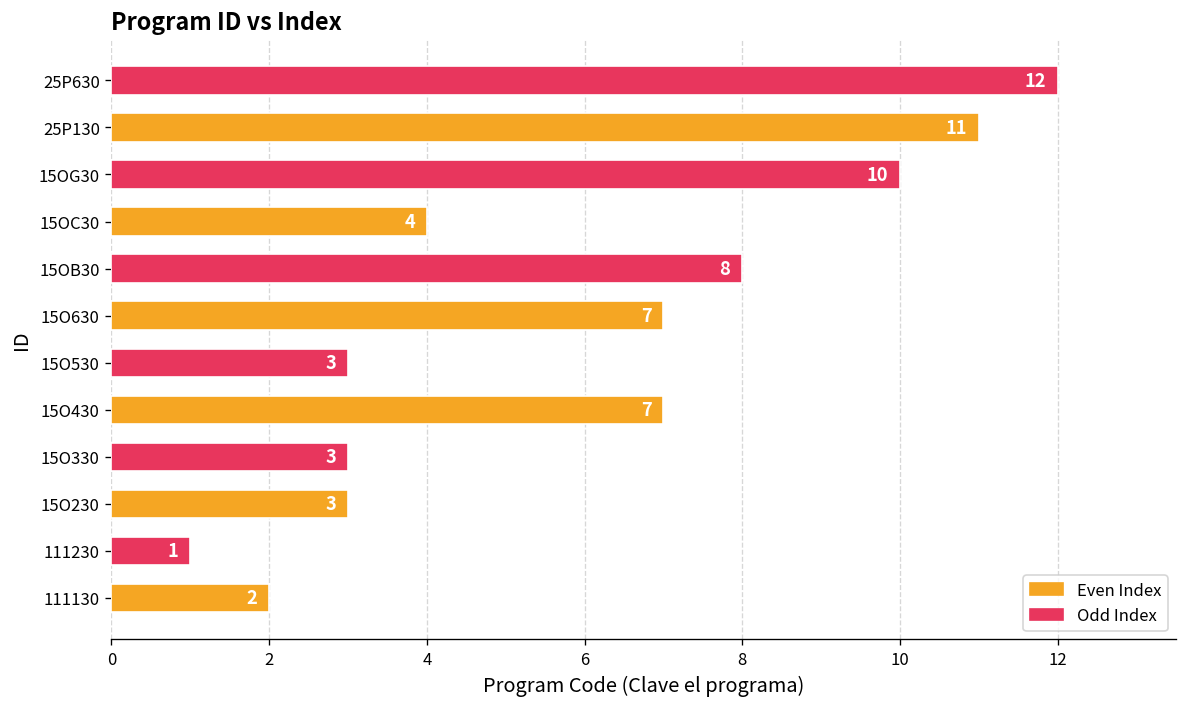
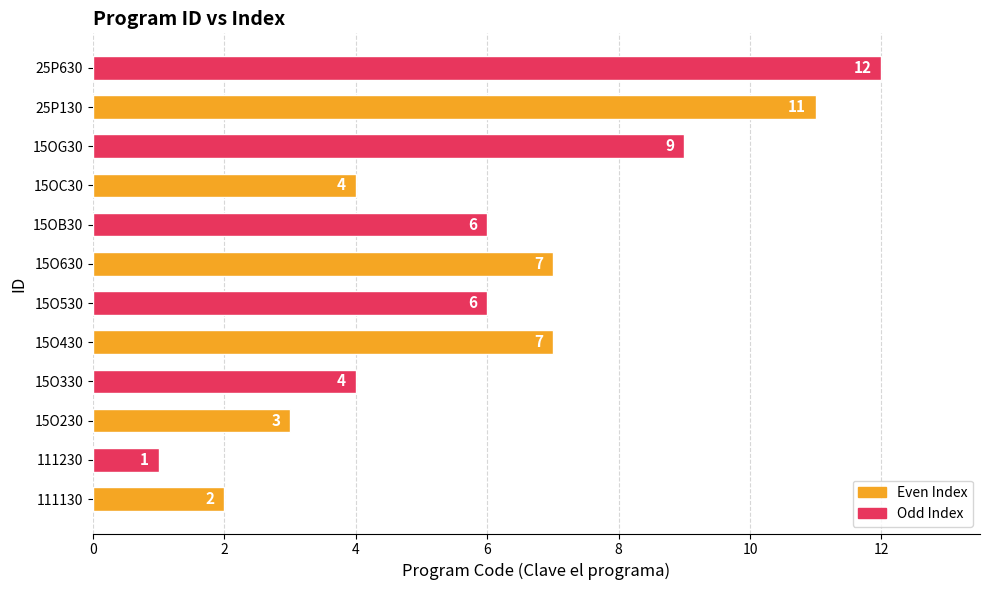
  {
    "25P630": 12,
    "25P130": 11,
-   "15OG30": 10,
+   "15OG30": 9,
    "15OC30": 4,
-   "15OB30": 8,
+   "15OB30": 6,
    "15O630": 7,
-   "15O530": 3,
+   "15O530": 6,
    "15O430": 7,
-   "15O330": 3,
+   "15O330": 4,
    "15O230": 3,
    "111230": 1,
    "111130": 2
  }
